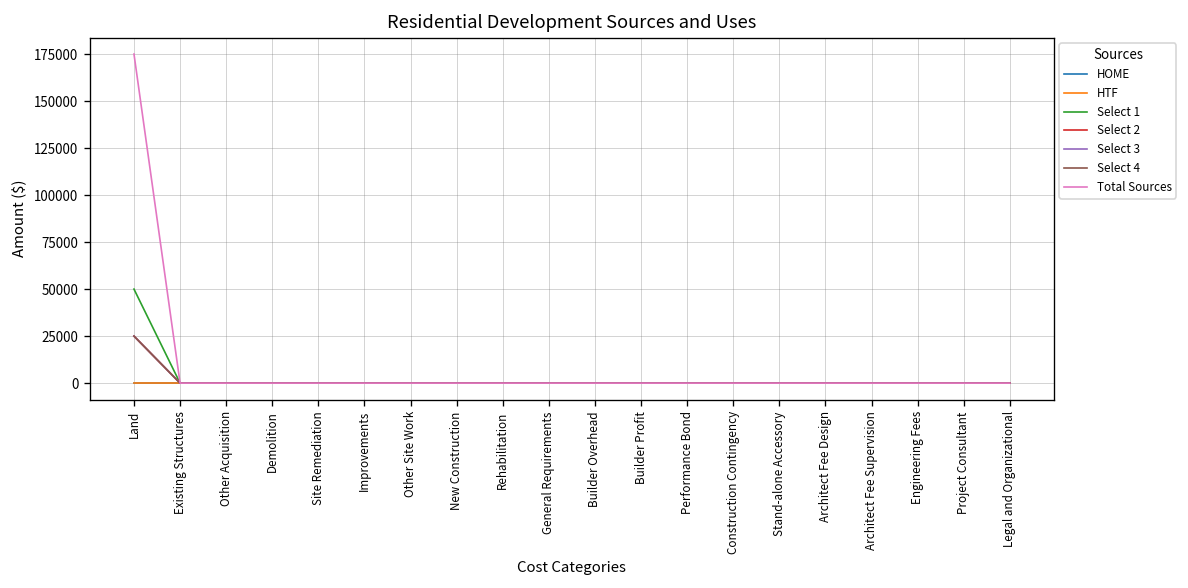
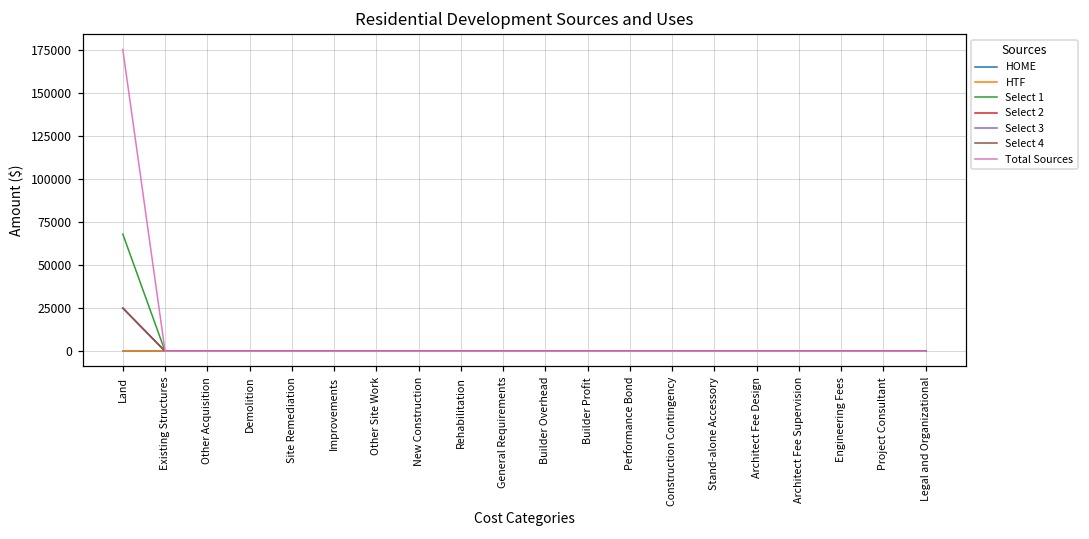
  {
    "HTF": {
      "Land": 0
    },
    "Select 1": {
-     "Land": 50000
+     "Land": 68000
    },
    "Select 4": {
      "Land": 25000
    },
    "Total Sources": {
      "Land": 175000
    }
  }
